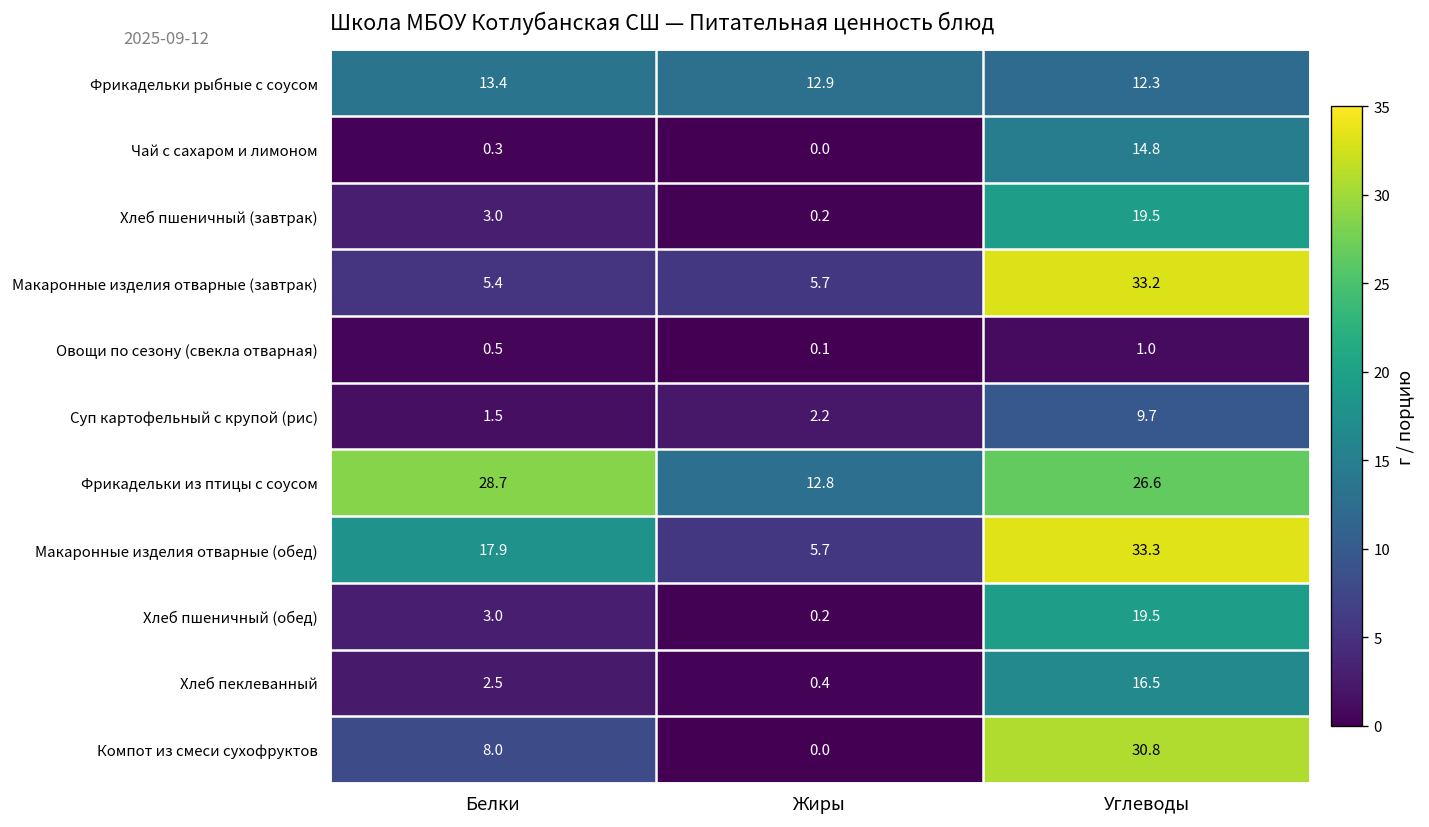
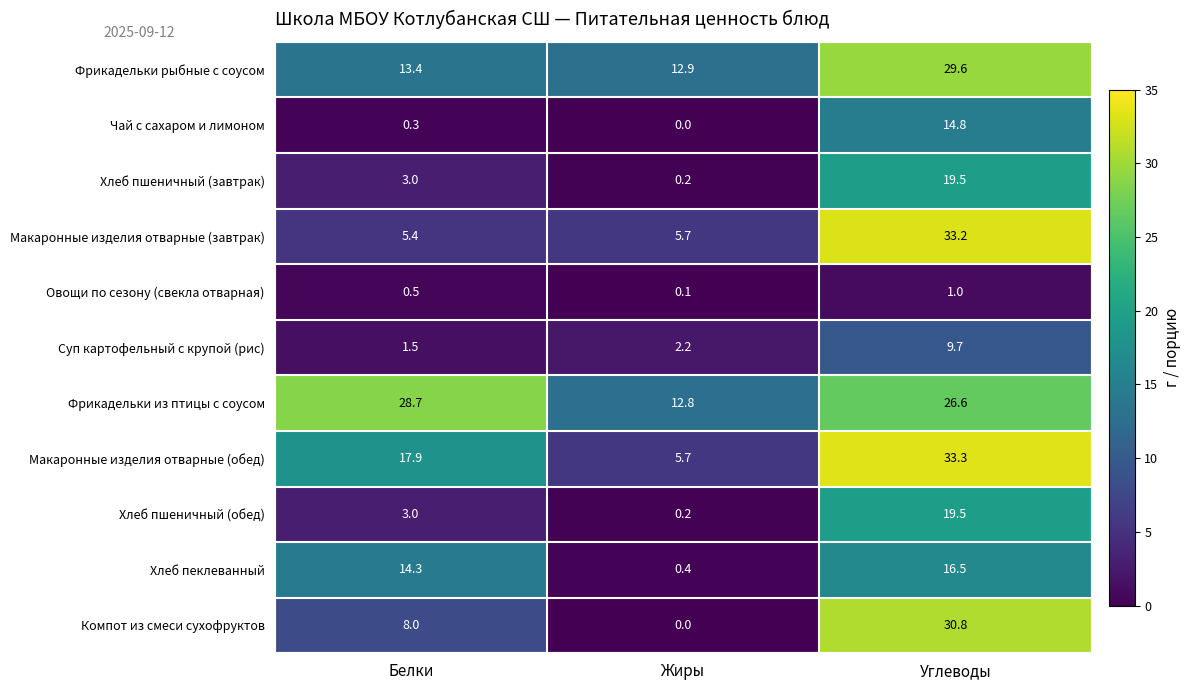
  {
    "Фрикадельки рыбные с соусом": {
      "Белки": 13.4,
      "Жиры": 12.9,
-     "Углеводы": 12.3
+     "Углеводы": 29.6
    },
    "Чай с сахаром и лимоном": {
      "Белки": 0.3,
      "Жиры": 0.0,
      "Углеводы": 14.8
    },
    "Хлеб пшеничный (завтрак)": {
      "Белки": 3.0,
      "Жиры": 0.2,
      "Углеводы": 19.5
    },
    "Макаронные изделия отварные (завтрак)": {
      "Белки": 5.4,
      "Жиры": 5.7,
      "Углеводы": 33.2
    },
    "Овощи по сезону (свекла отварная)": {
      "Белки": 0.5,
      "Жиры": 0.1,
      "Углеводы": 1.0
    },
    "Суп картофельный с крупой (рис)": {
      "Белки": 1.5,
      "Жиры": 2.2,
      "Углеводы": 9.7
    },
    "Фрикадельки из птицы с соусом": {
      "Белки": 28.7,
      "Жиры": 12.8,
      "Углеводы": 26.6
    },
    "Макаронные изделия отварные (обед)": {
      "Белки": 17.9,
      "Жиры": 5.7,
      "Углеводы": 33.3
    },
    "Хлеб пшеничный (обед)": {
      "Белки": 3.0,
      "Жиры": 0.2,
      "Углеводы": 19.5
    },
    "Хлеб пеклеванный": {
-     "Белки": 2.5,
+     "Белки": 14.3,
      "Жиры": 0.4,
      "Углеводы": 16.5
    },
    "Компот из смеси сухофруктов": {
      "Белки": 8.0,
      "Жиры": 0.0,
      "Углеводы": 30.8
    }
  }
